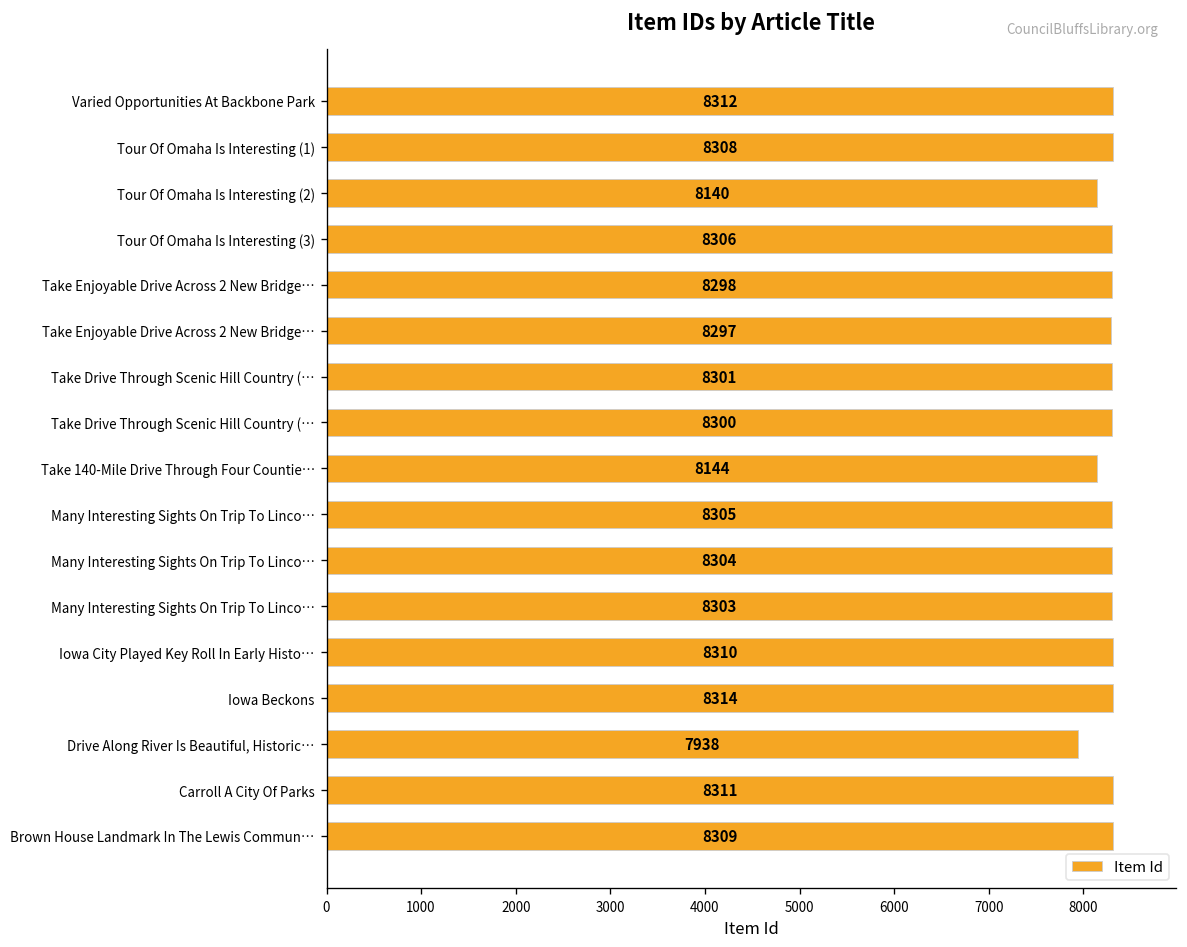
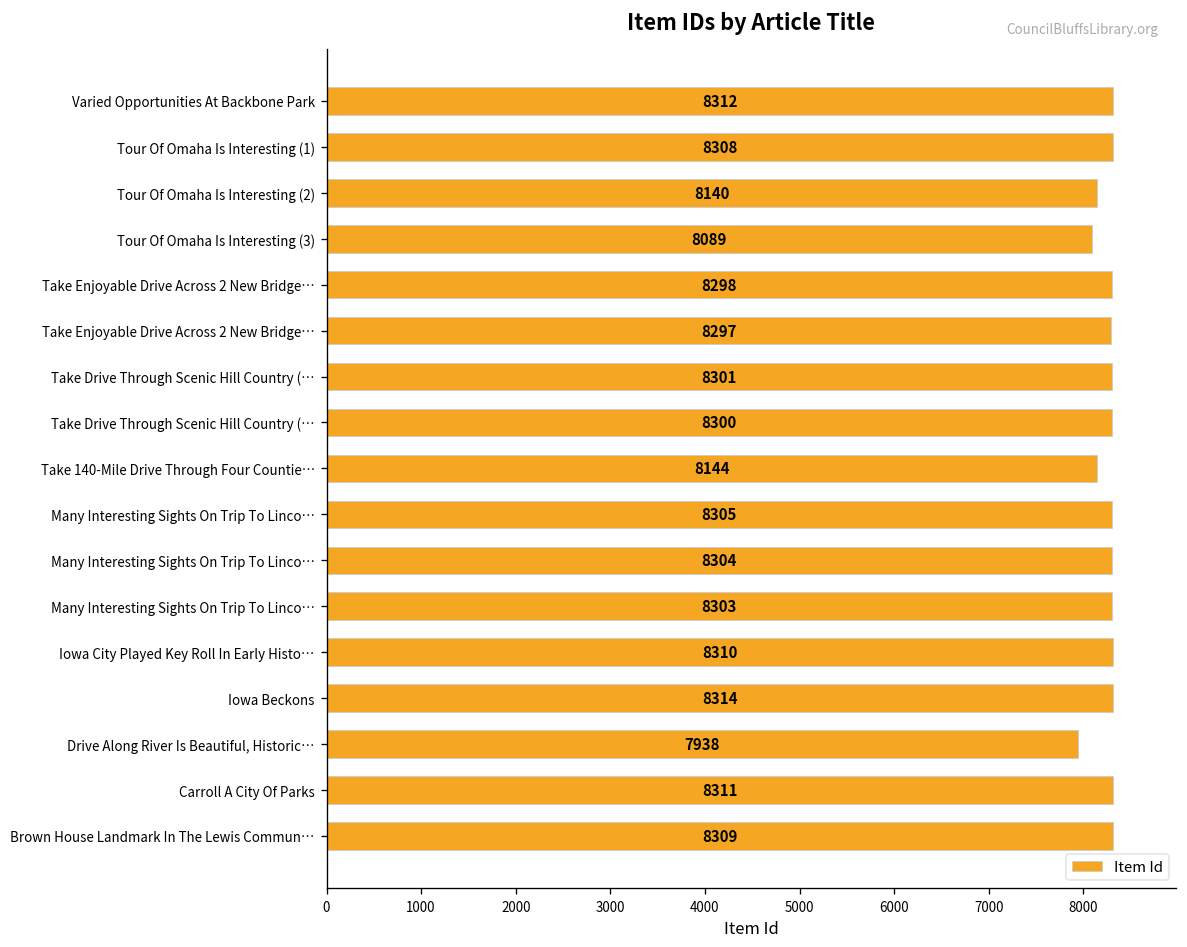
  {
    "Varied Opportunities At Backbone Park": 8312,
    "Tour Of Omaha Is Interesting (1)": 8308,
    "Tour Of Omaha Is Interesting (2)": 8140,
-   "Tour Of Omaha Is Interesting (3)": 8306,
+   "Tour Of Omaha Is Interesting (3)": 8089,
    "Take 140-Mile Drive Through Four Countie…": 8144,
    "Iowa City Played Key Roll In Early Histo…": 8310,
    "Iowa Beckons": 8314,
    "Drive Along River Is Beautiful, Historic…": 7938,
    "Carroll A City Of Parks": 8311,
    "Brown House Landmark In The Lewis Commun…": 8309
  }
